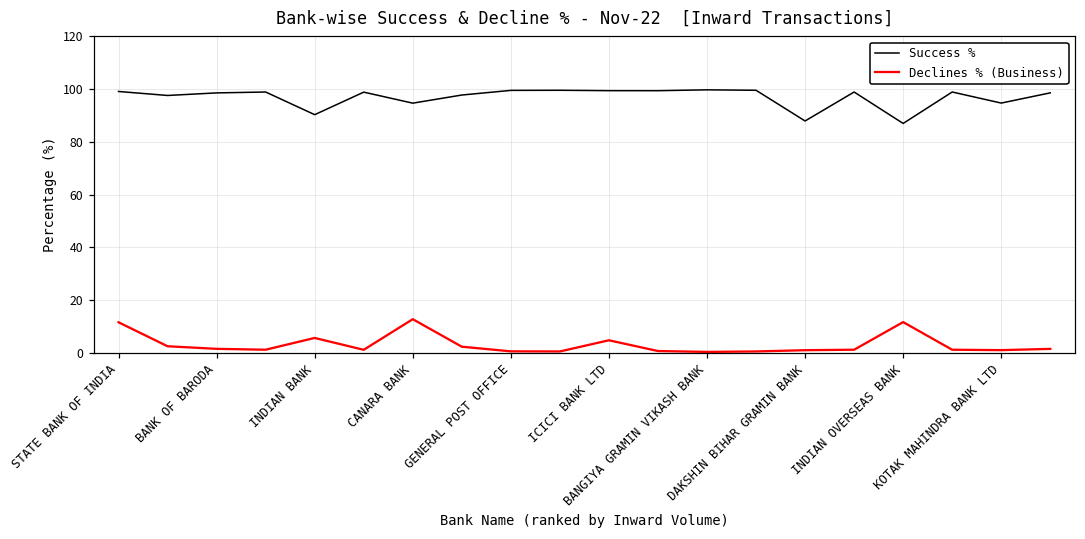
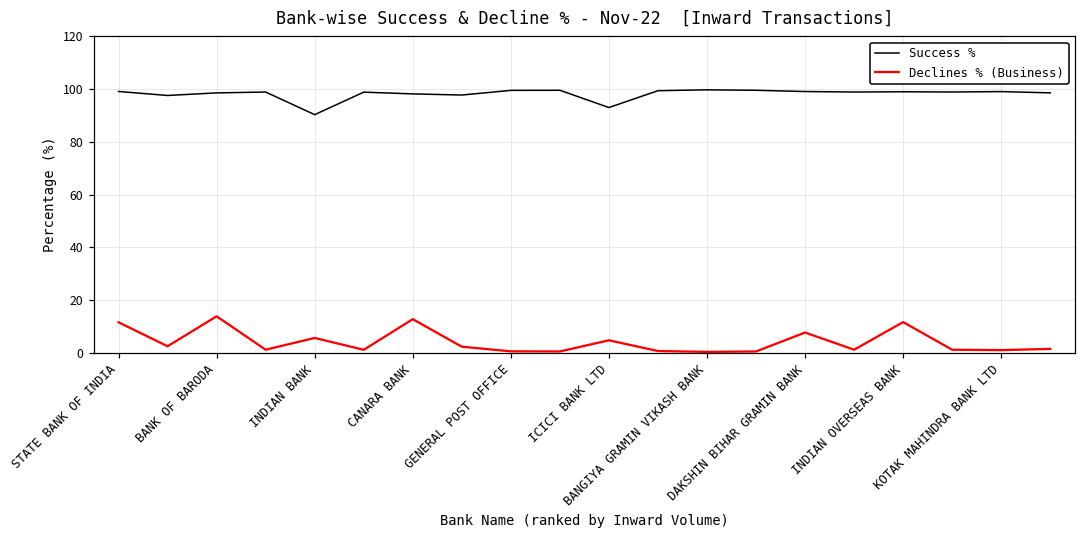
  {
    "Success %": {
      "STATE BANK OF INDIA": 99,
      "BANK OF BARODA": 99,
      "INDIAN BANK": 90,
-     "CANARA BANK": 95,
+     "CANARA BANK": 98,
      "GENERAL POST OFFICE": 100,
-     "ICICI BANK LTD": 99,
+     "ICICI BANK LTD": 93,
      "BANGIYA GRAMIN VIKASH BANK": 100,
-     "DAKSHIN BIHAR GRAMIN BANK": 88,
-     "INDIAN OVERSEAS BANK": 87,
-     "KOTAK MAHINDRA BANK LTD": 95
+     "DAKSHIN BIHAR GRAMIN BANK": 99,
+     "INDIAN OVERSEAS BANK": 99,
+     "KOTAK MAHINDRA BANK LTD": 99
    },
    "Declines % (Business)": {
      "STATE BANK OF INDIA": 12,
-     "BANK OF BARODA": 1,
+     "BANK OF BARODA": 14,
      "INDIAN BANK": 6,
      "CANARA BANK": 13,
      "GENERAL POST OFFICE": 0,
      "ICICI BANK LTD": 5,
      "BANGIYA GRAMIN VIKASH BANK": 0,
-     "DAKSHIN BIHAR GRAMIN BANK": 1,
+     "DAKSHIN BIHAR GRAMIN BANK": 8,
      "INDIAN OVERSEAS BANK": 12,
      "KOTAK MAHINDRA BANK LTD": 1
    }
  }
